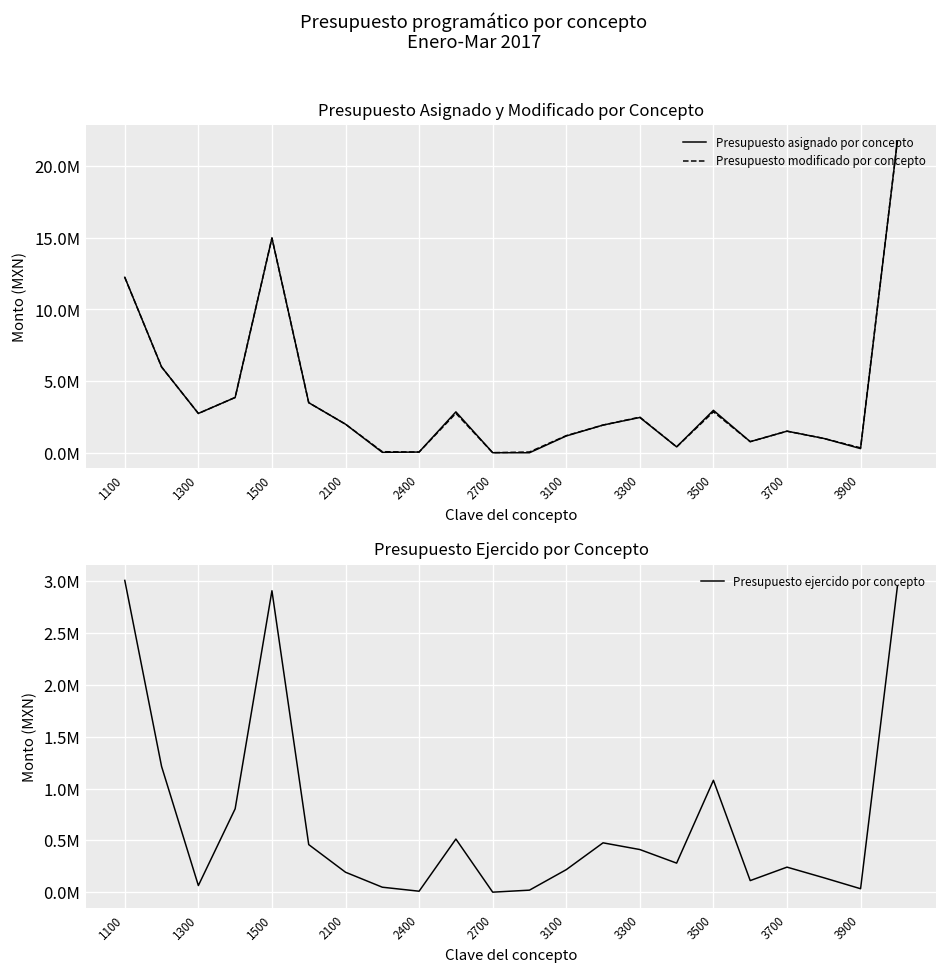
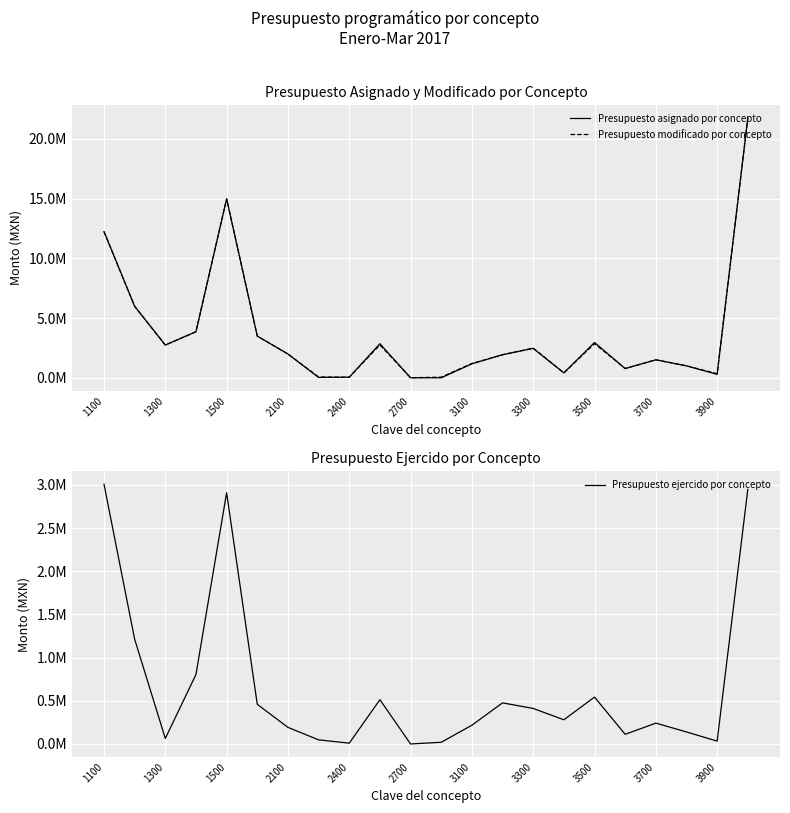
  {
    "Presupuesto Ejercido por Concepto": {
      "1100": 3000000,
      "1300": 100000,
      "1500": 2900000,
      "2100": 200000,
      "2400": 0,
      "2700": 0,
      "3100": 200000,
      "3300": 400000,
-     "3500": 1100000,
+     "3500": 500000,
      "3700": 200000,
      "3900": 0
    }
  }
